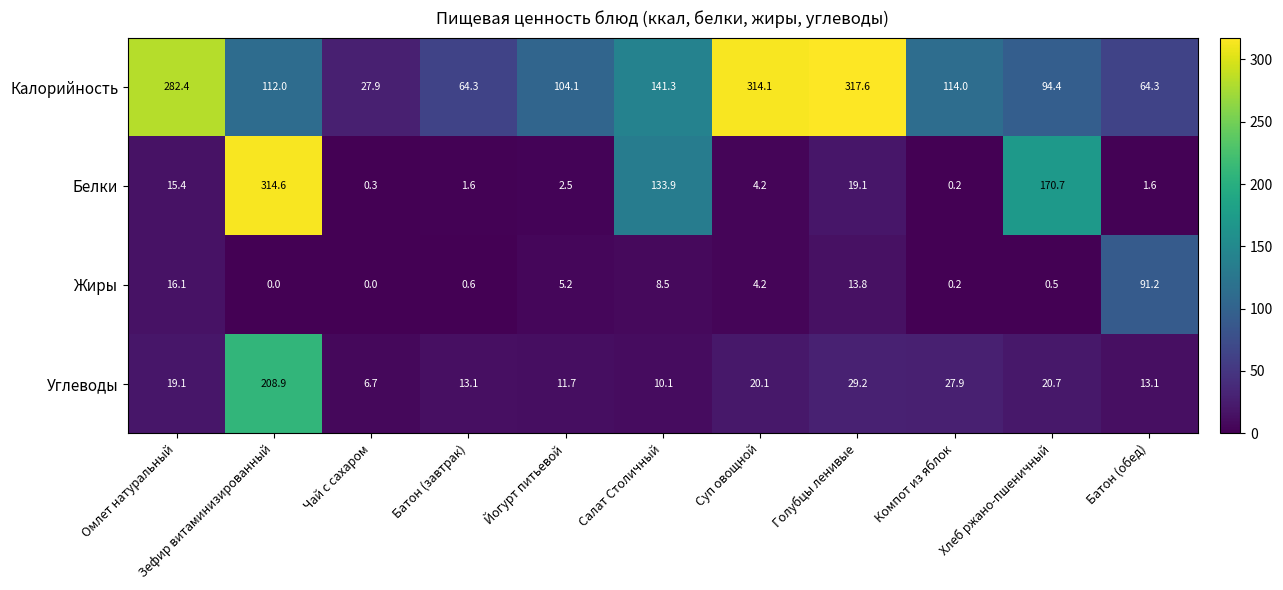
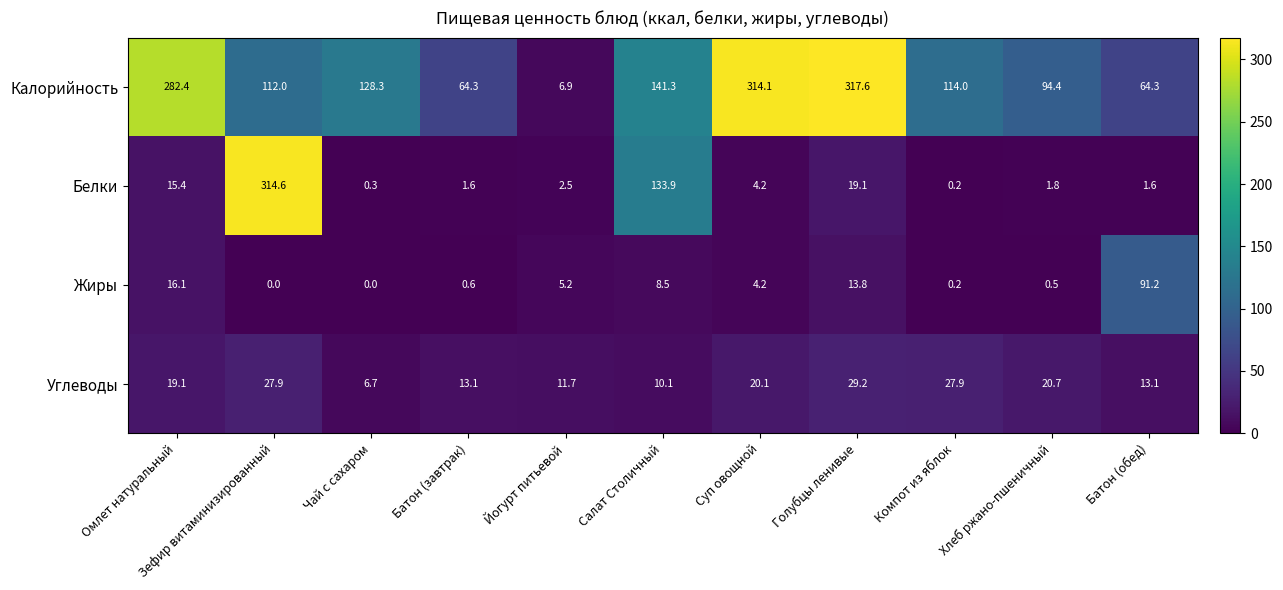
  {
    "Калорийность": {
      "Омлет натуральный": 282.4,
      "Зефир витаминизированный": 112.0,
-     "Чай с сахаром": 27.9,
+     "Чай с сахаром": 128.3,
      "Батон (завтрак)": 64.3,
-     "Йогурт питьевой": 104.1,
+     "Йогурт питьевой": 6.9,
      "Салат Столичный": 141.3,
      "Суп овощной": 314.1,
      "Голубцы ленивые": 317.6,
      "Компот из яблок": 114.0,
      "Хлеб ржано-пшеничный": 94.4,
      "Батон (обед)": 64.3
    },
    "Белки": {
      "Омлет натуральный": 15.4,
      "Зефир витаминизированный": 314.6,
      "Чай с сахаром": 0.3,
      "Батон (завтрак)": 1.6,
      "Йогурт питьевой": 2.5,
      "Салат Столичный": 133.9,
      "Суп овощной": 4.2,
      "Голубцы ленивые": 19.1,
      "Компот из яблок": 0.2,
-     "Хлеб ржано-пшеничный": 170.7,
+     "Хлеб ржано-пшеничный": 1.8,
      "Батон (обед)": 1.6
    },
    "Жиры": {
      "Омлет натуральный": 16.1,
      "Зефир витаминизированный": 0.0,
      "Чай с сахаром": 0.0,
      "Батон (завтрак)": 0.6,
      "Йогурт питьевой": 5.2,
      "Салат Столичный": 8.5,
      "Суп овощной": 4.2,
      "Голубцы ленивые": 13.8,
      "Компот из яблок": 0.2,
      "Хлеб ржано-пшеничный": 0.5,
      "Батон (обед)": 91.2
    },
    "Углеводы": {
      "Омлет натуральный": 19.1,
-     "Зефир витаминизированный": 208.9,
+     "Зефир витаминизированный": 27.9,
      "Чай с сахаром": 6.7,
      "Батон (завтрак)": 13.1,
      "Йогурт питьевой": 11.7,
      "Салат Столичный": 10.1,
      "Суп овощной": 20.1,
      "Голубцы ленивые": 29.2,
      "Компот из яблок": 27.9,
      "Хлеб ржано-пшеничный": 20.7,
      "Батон (обед)": 13.1
    }
  }
